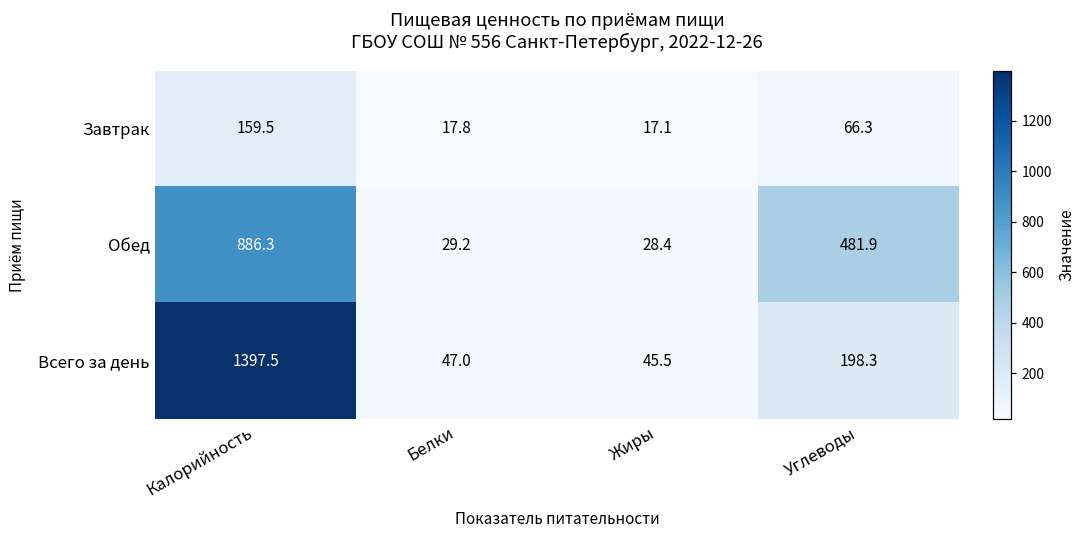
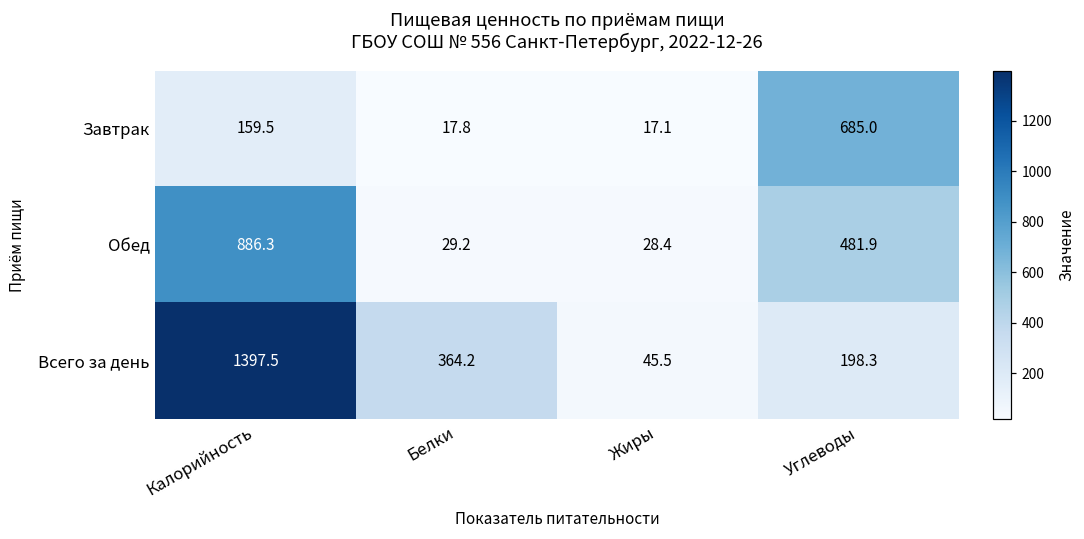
  {
    "Завтрак": {
      "Калорийность": 159.5,
      "Белки": 17.8,
      "Жиры": 17.1,
-     "Углеводы": 66.3
+     "Углеводы": 685.0
    },
    "Обед": {
      "Калорийность": 886.3,
      "Белки": 29.2,
      "Жиры": 28.4,
      "Углеводы": 481.9
    },
    "Всего за день": {
      "Калорийность": 1397.5,
-     "Белки": 47.0,
+     "Белки": 364.2,
      "Жиры": 45.5,
      "Углеводы": 198.3
    }
  }
